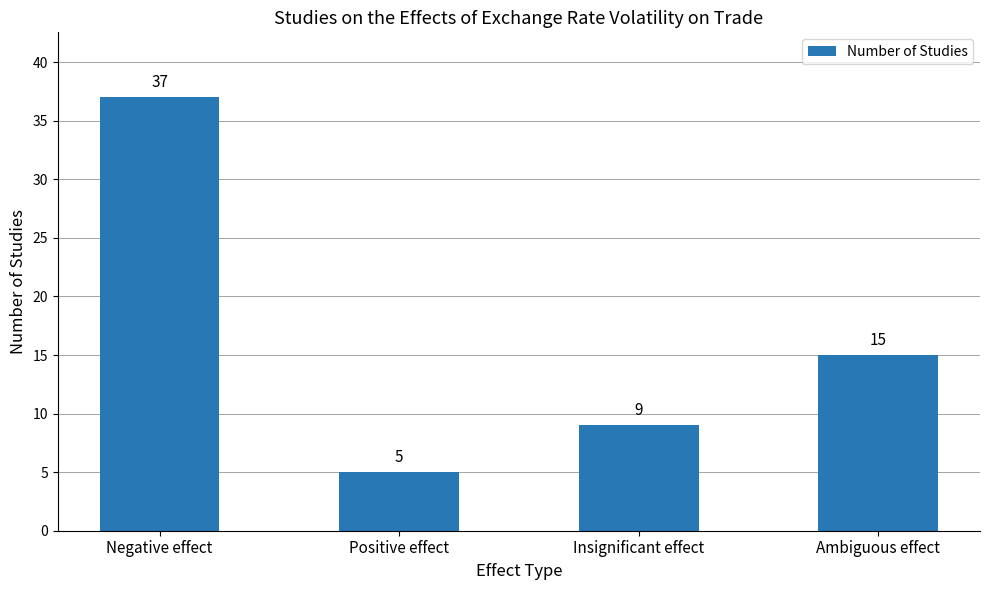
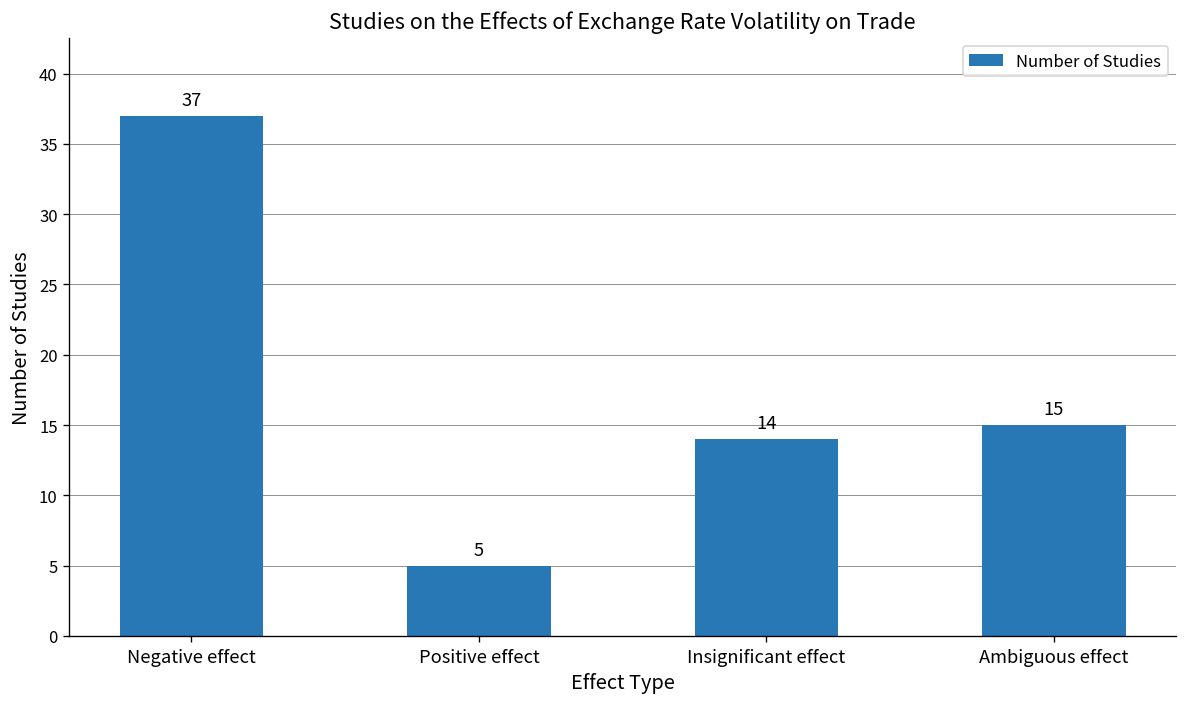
  {
    "Negative effect": 37,
    "Positive effect": 5,
-   "Insignificant effect": 9,
+   "Insignificant effect": 14,
    "Ambiguous effect": 15
  }
